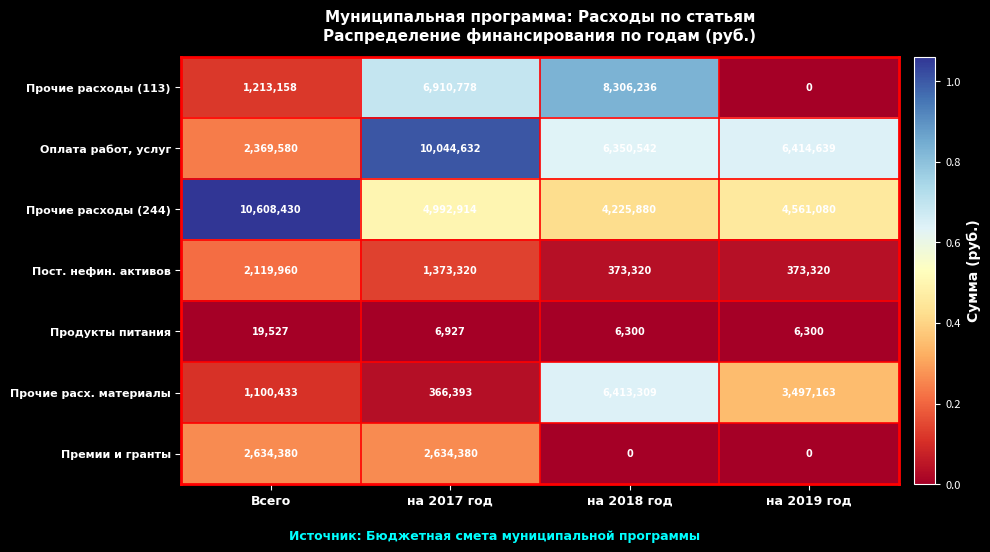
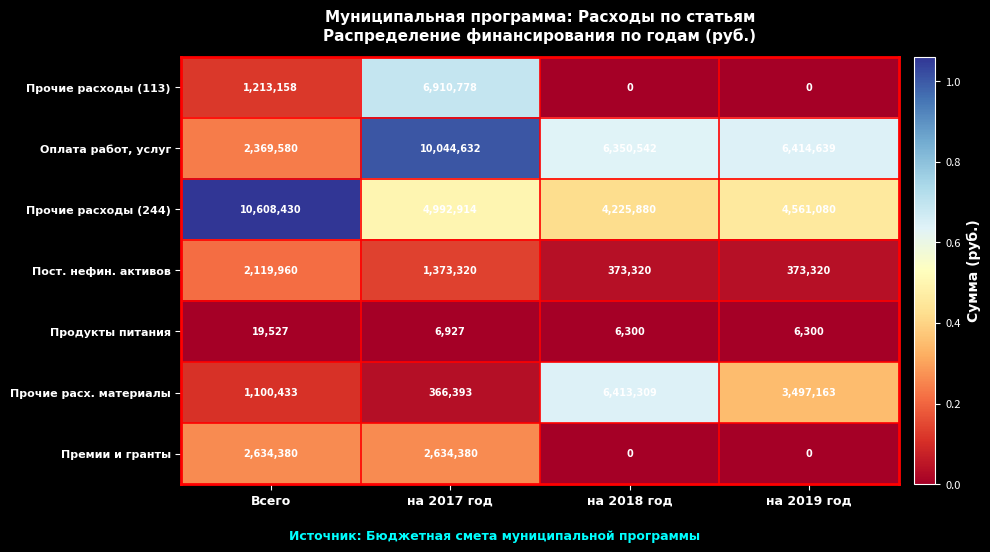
  {
    "Прочие расходы (113)": {
      "Всего": "1,213,158",
      "на 2017 год": "6,910,778",
-     "на 2018 год": "8,306,236",
+     "на 2018 год": "0",
      "на 2019 год": "0"
    },
    "Оплата работ, услуг": {
      "Всего": "2,369,580",
      "на 2017 год": "10,044,632"
    },
    "Прочие расходы (244)": {
      "Всего": "10,608,430",
      "на 2017 год": "4,992,914",
      "на 2018 год": "4,225,880",
      "на 2019 год": "4,561,080"
    },
    "Пост. нефин. активов": {
      "Всего": "2,119,960",
      "на 2017 год": "1,373,320",
      "на 2018 год": "373,320",
      "на 2019 год": "373,320"
    },
    "Продукты питания": {
      "Всего": "19,527",
      "на 2017 год": "6,927",
      "на 2018 год": "6,300",
      "на 2019 год": "6,300"
    },
    "Прочие расх. материалы": {
      "Всего": "1,100,433",
      "на 2017 год": "366,393",
      "на 2019 год": "3,497,163"
    },
    "Премии и гранты": {
      "Всего": "2,634,380",
      "на 2017 год": "2,634,380",
      "на 2018 год": "0",
      "на 2019 год": "0"
    }
  }
